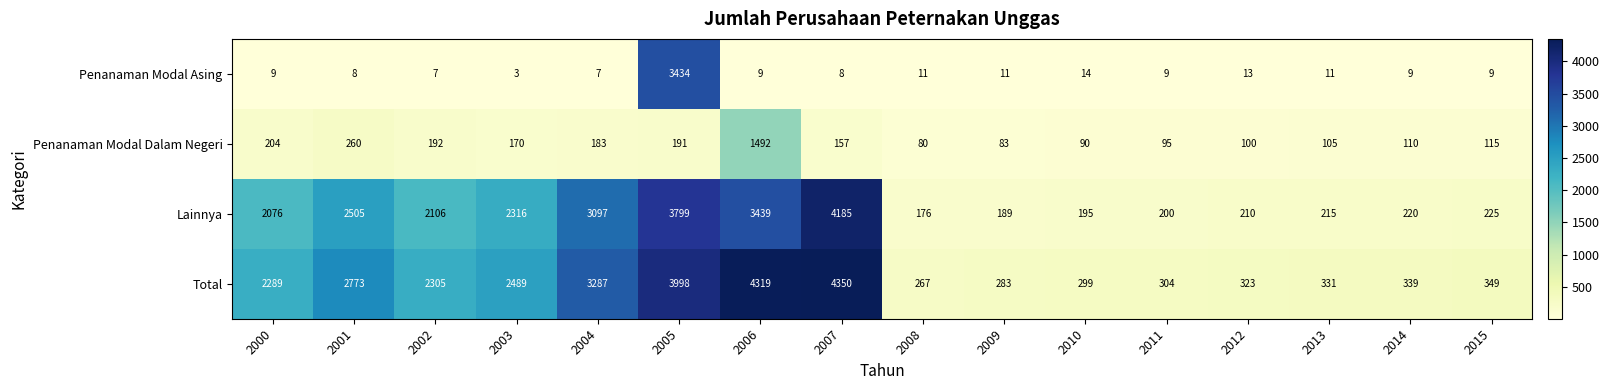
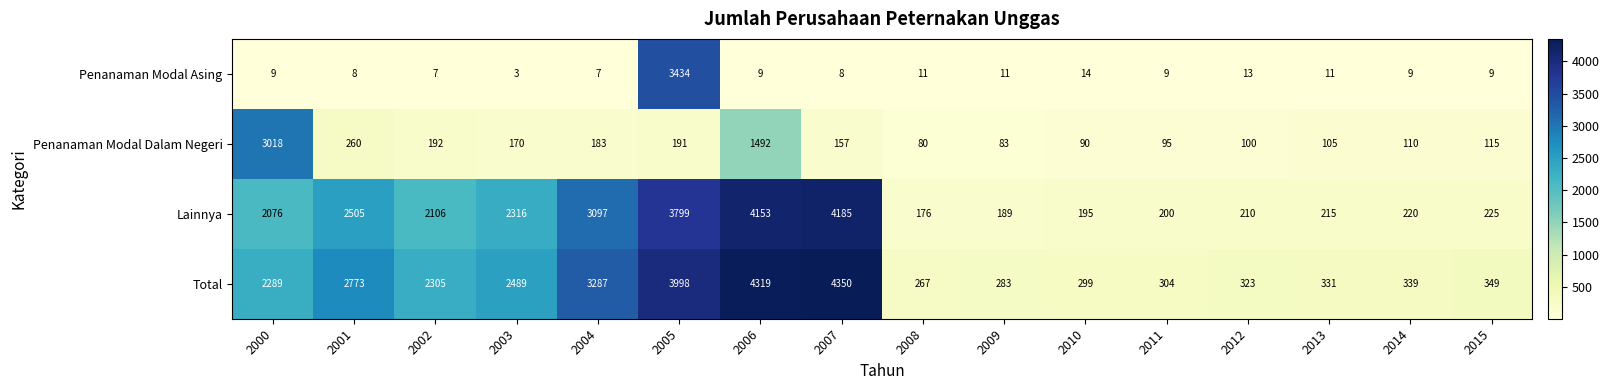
  {
    "Penanaman Modal Asing": {
      "2000": 9,
      "2001": 8,
      "2002": 7,
      "2003": 3,
      "2004": 7,
      "2005": 3434,
      "2006": 9,
      "2007": 8,
      "2008": 11,
      "2009": 11,
      "2010": 14,
      "2011": 9,
      "2012": 13,
      "2013": 11,
      "2014": 9,
      "2015": 9
    },
    "Penanaman Modal Dalam Negeri": {
-     "2000": 204,
+     "2000": 3018,
      "2001": 260,
      "2002": 192,
      "2003": 170,
      "2004": 183,
      "2005": 191,
      "2006": 1492,
      "2007": 157,
      "2008": 80,
      "2009": 83,
      "2010": 90,
      "2011": 95,
      "2012": 100,
      "2013": 105,
      "2014": 110,
      "2015": 115
    },
    "Lainnya": {
      "2000": 2076,
      "2001": 2505,
      "2002": 2106,
      "2003": 2316,
      "2004": 3097,
      "2005": 3799,
-     "2006": 3439,
+     "2006": 4153,
      "2007": 4185,
      "2008": 176,
      "2009": 189,
      "2010": 195,
      "2011": 200,
      "2012": 210,
      "2013": 215,
      "2014": 220,
      "2015": 225
    },
    "Total": {
      "2000": 2289,
      "2001": 2773,
      "2002": 2305,
      "2003": 2489,
      "2004": 3287,
      "2005": 3998,
      "2006": 4319,
      "2007": 4350,
      "2008": 267,
      "2009": 283,
      "2010": 299,
      "2011": 304,
      "2012": 323,
      "2013": 331,
      "2014": 339,
      "2015": 349
    }
  }
